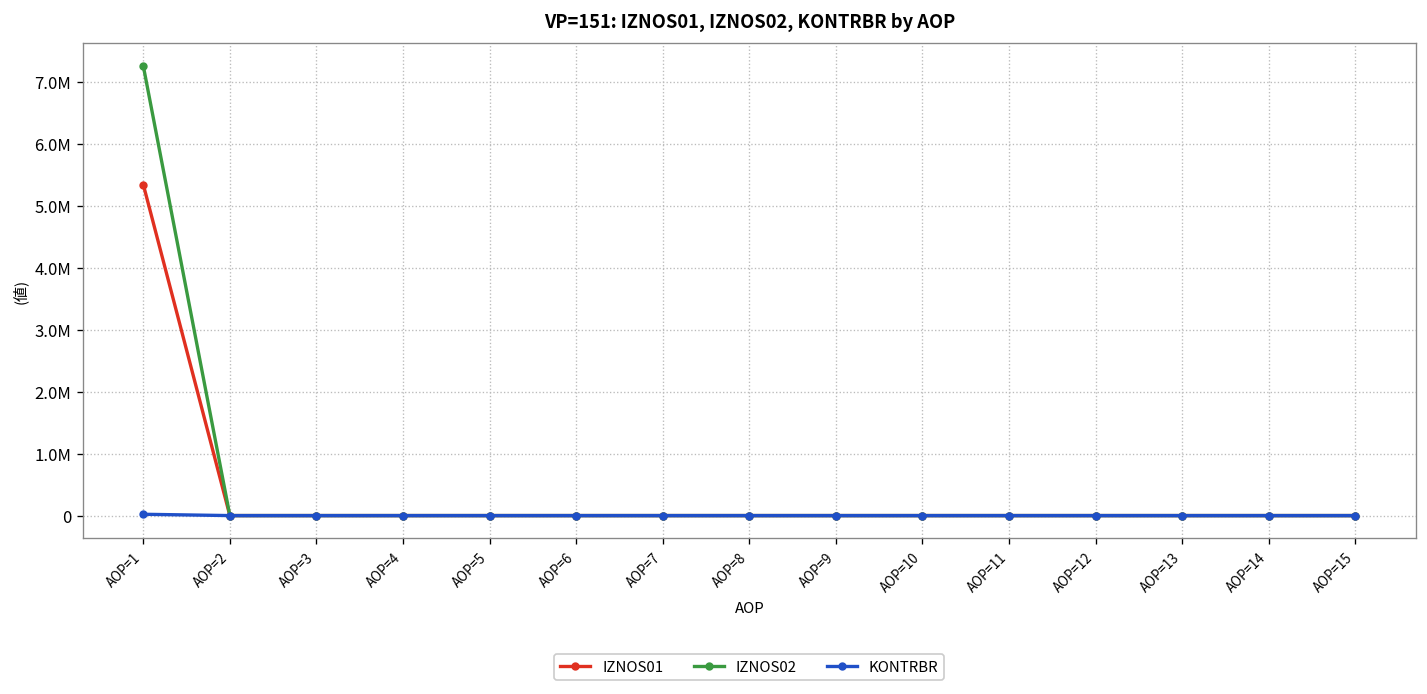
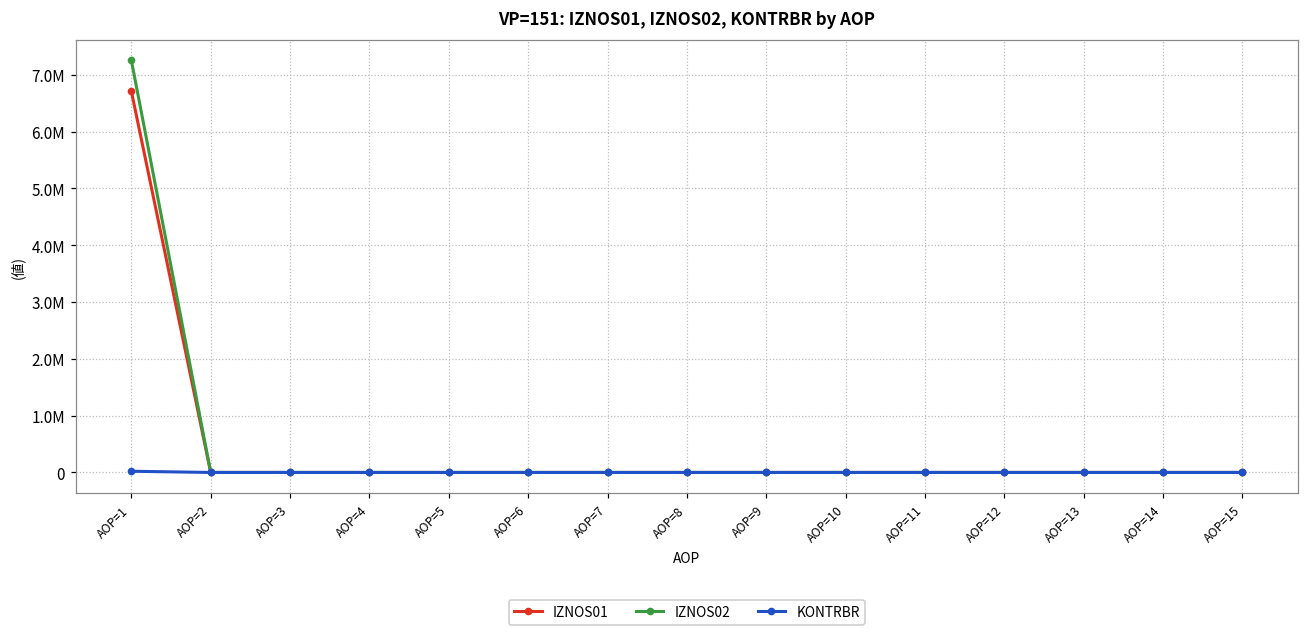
  {
    "IZNOS01": {
-     "AOP=1": 5300000
+     "AOP=1": 6700000
    },
    "IZNOS02": {
      "AOP=1": 7300000
    },
    "KONTRBR": {
      "AOP=1": 0
    }
  }
